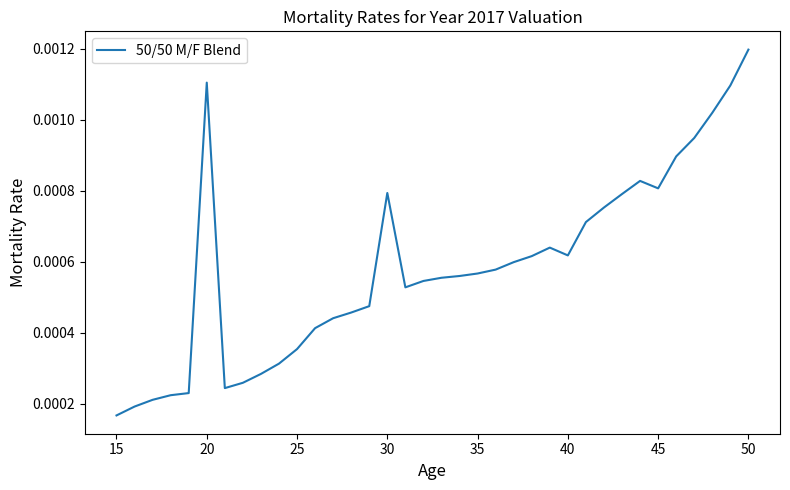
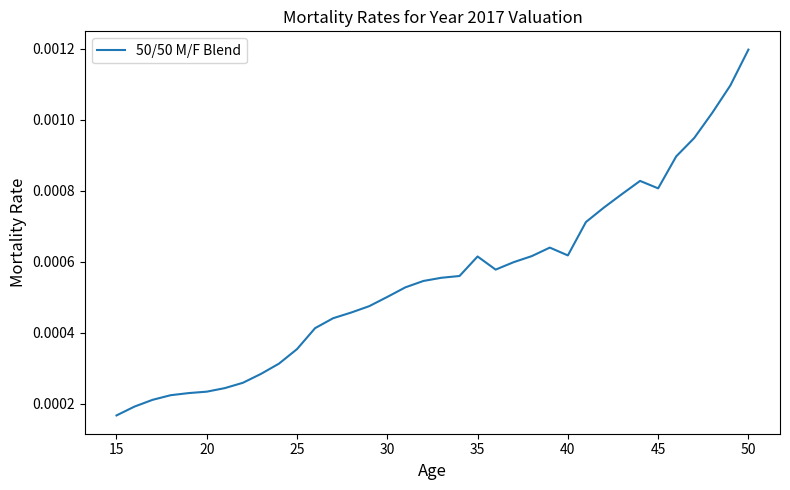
  {
    "15": 0.00017,
-   "20": 0.00111,
+   "20": 0.00023,
    "25": 0.00035,
-   "30": 0.00079,
-   "35": 0.00057,
+   "30": 0.00050,
+   "35": 0.00062,
    "40": 0.00062,
    "45": 0.00081,
    "50": 0.00120
  }
